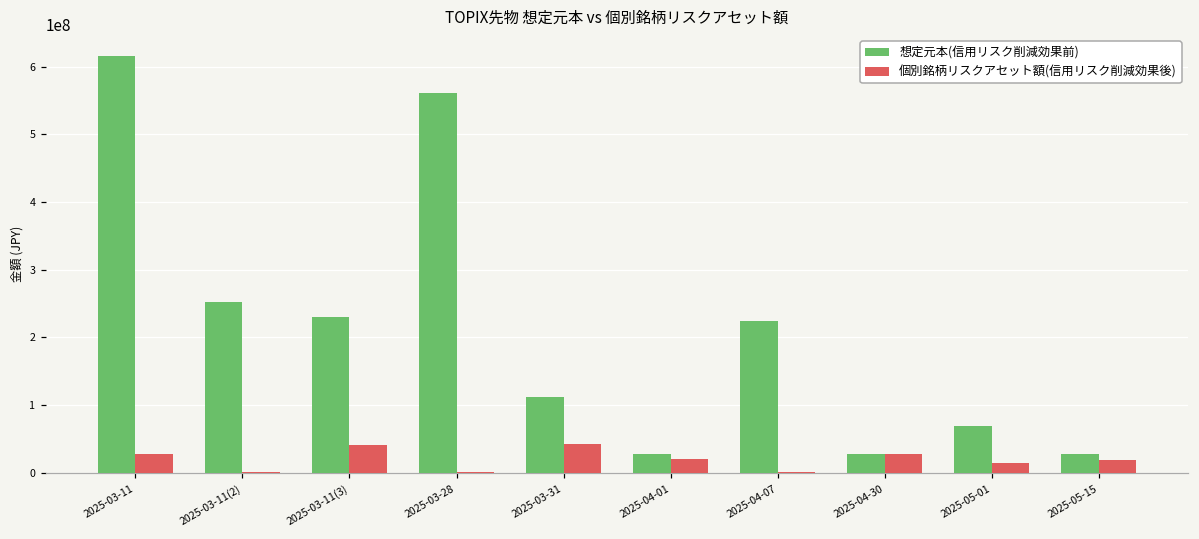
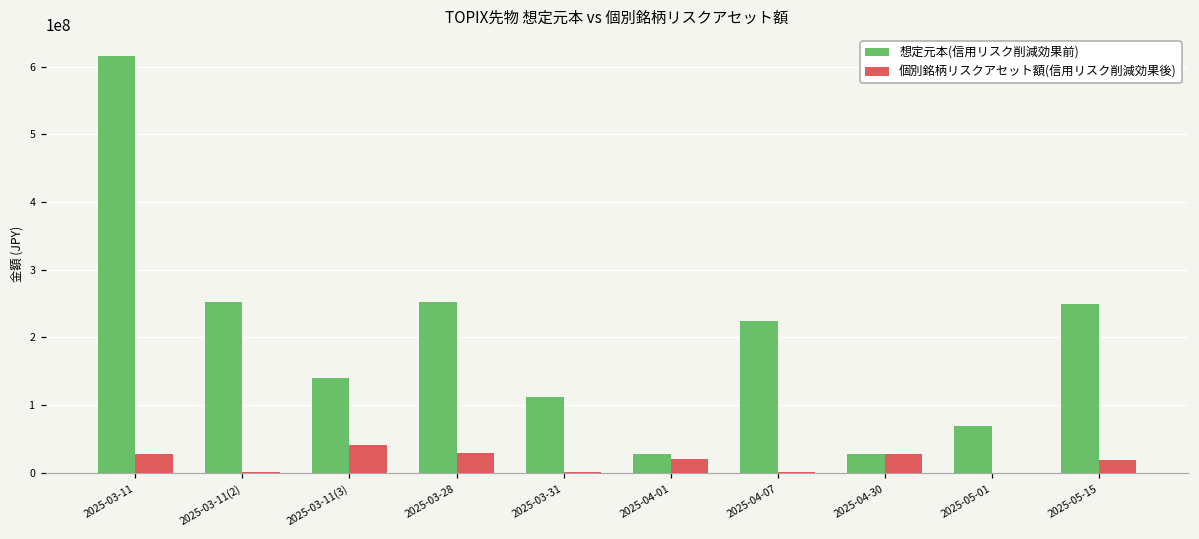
  {
    "想定元本(信用リスク削減効果前)": {
      "2025-03-11": 620000000,
      "2025-03-11(2)": 250000000,
-     "2025-03-11(3)": 230000000,
-     "2025-03-28": 560000000,
+     "2025-03-11(3)": 140000000,
+     "2025-03-28": 250000000,
      "2025-03-31": 110000000,
      "2025-04-01": 30000000,
      "2025-04-07": 220000000,
      "2025-04-30": 30000000,
      "2025-05-01": 70000000,
-     "2025-05-15": 30000000
+     "2025-05-15": 250000000
    },
    "個別銘柄リスクアセット額(信用リスク削減効果後)": {
      "2025-03-11": 30000000,
      "2025-03-11(3)": 40000000,
-     "2025-03-28": 0,
-     "2025-03-31": 40000000,
+     "2025-03-28": 30000000,
+     "2025-03-31": 0,
      "2025-04-01": 20000000,
      "2025-04-30": 30000000,
-     "2025-05-01": 10000000,
+     "2025-05-01": 0,
      "2025-05-15": 20000000
    }
  }
